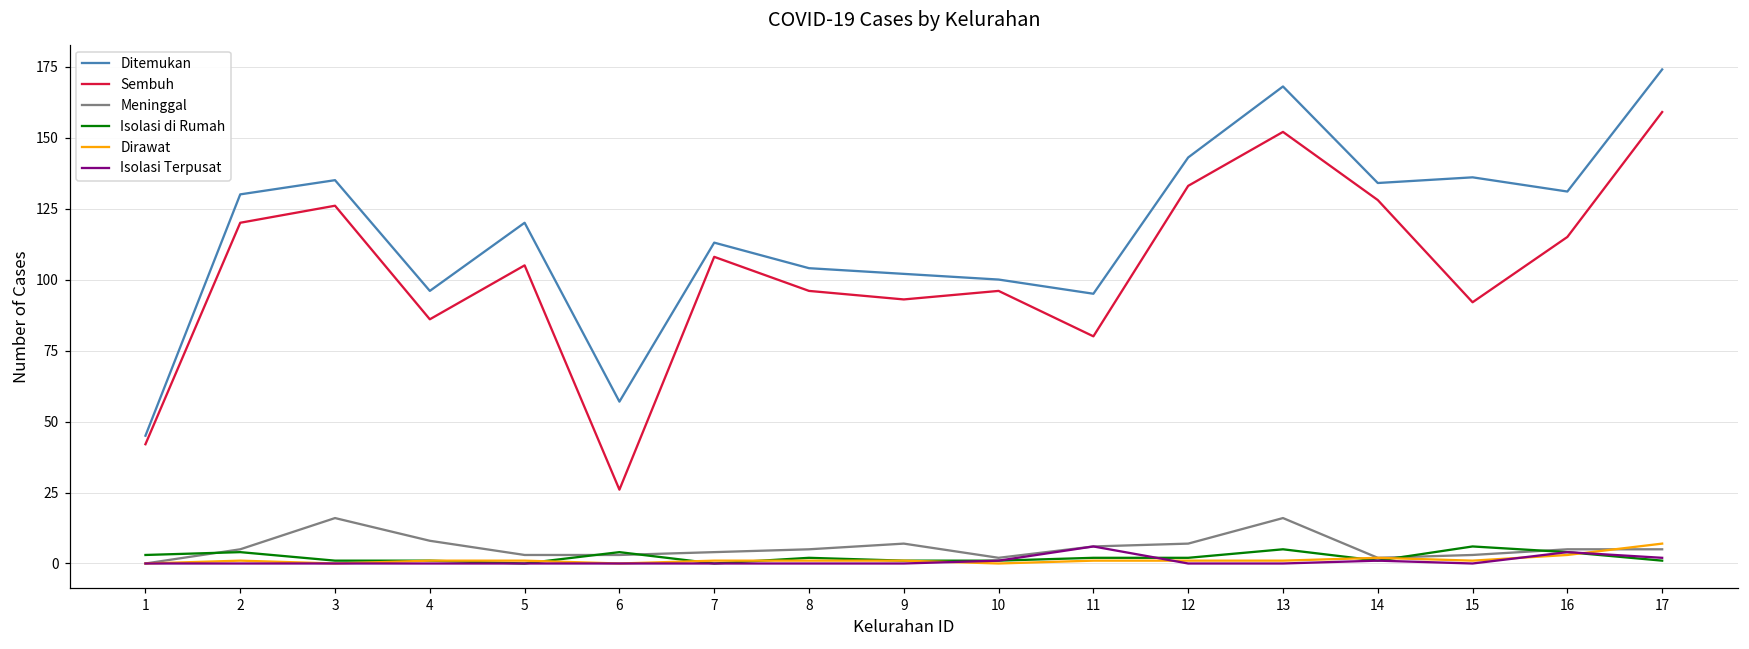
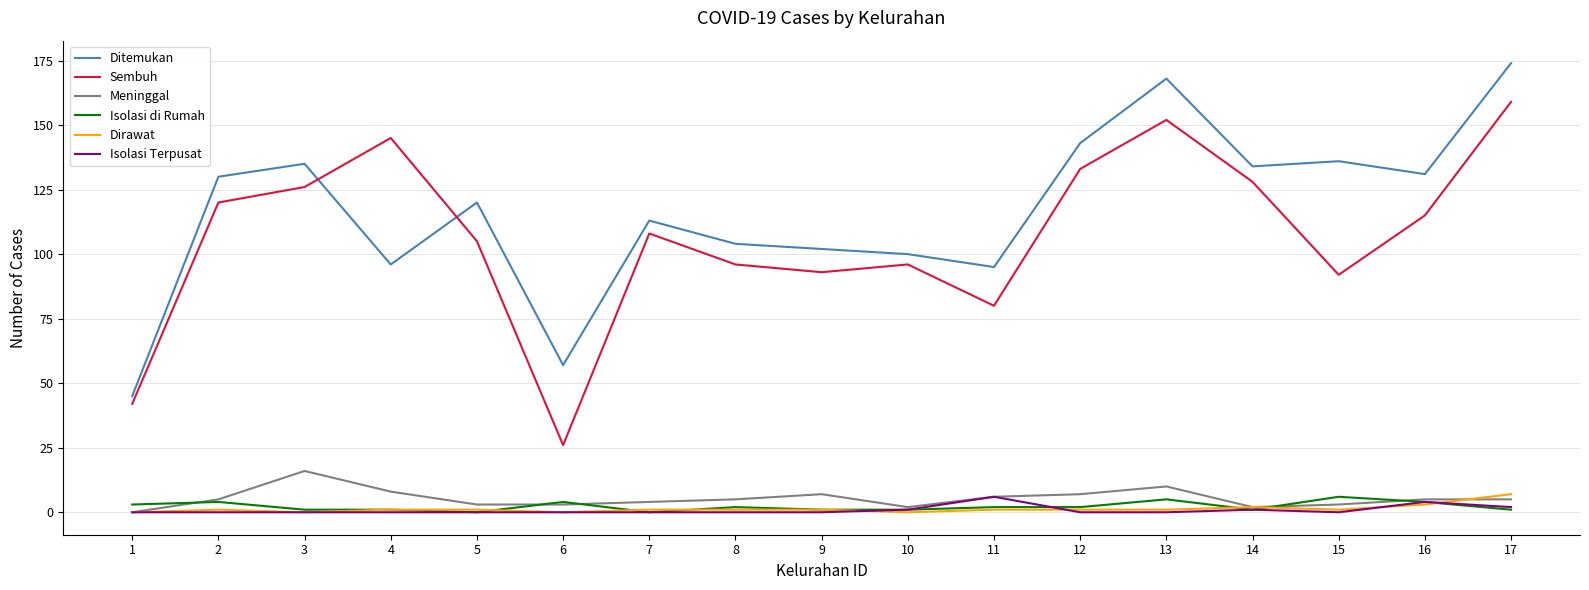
  {
    "Ditemukan": {
      "1": 45,
      "2": 130,
      "3": 135,
      "4": 96,
      "5": 120,
      "6": 57,
      "7": 113,
      "8": 104,
      "9": 102,
      "10": 100,
      "11": 95,
      "12": 143,
      "13": 168,
      "14": 134,
      "15": 136,
      "16": 131,
      "17": 174
    },
    "Sembuh": {
      "1": 42,
      "2": 120,
      "3": 126,
-     "4": 86,
+     "4": 145,
      "5": 105,
      "6": 26,
      "7": 108,
      "8": 96,
      "9": 93,
      "10": 96,
      "11": 80,
      "12": 133,
      "13": 152,
      "14": 128,
      "15": 92,
      "16": 115,
      "17": 159
    },
    "Meninggal": {
      "3": 16,
      "4": 8,
      "5": 3,
      "6": 3,
      "7": 4,
      "8": 5,
      "9": 7,
      "10": 2,
      "12": 7,
-     "13": 16,
+     "13": 10,
      "15": 3,
      "17": 5
    },
    "Isolasi di Rumah": {
      "1": 3,
      "3": 1,
      "6": 4,
      "8": 2,
      "11": 2,
      "12": 2,
      "13": 5,
      "15": 6,
      "17": 1
    },
    "Dirawat": {
      "2": 1,
      "5": 1,
      "7": 1,
      "8": 1,
      "10": 0,
      "11": 1,
      "12": 1,
      "13": 1,
      "15": 1,
      "16": 3,
      "17": 7
    },
    "Isolasi Terpusat": {
      "2": 0,
      "4": 0,
      "8": 0,
      "9": 0,
      "12": 0,
      "13": 0,
      "15": 0,
      "17": 2
    }
  }
